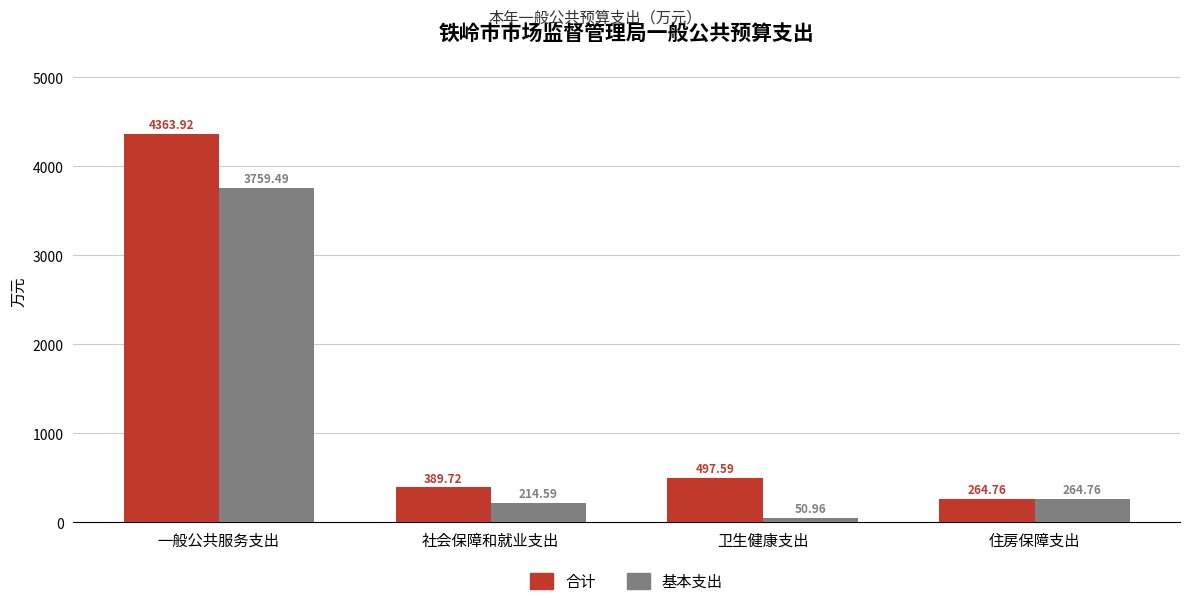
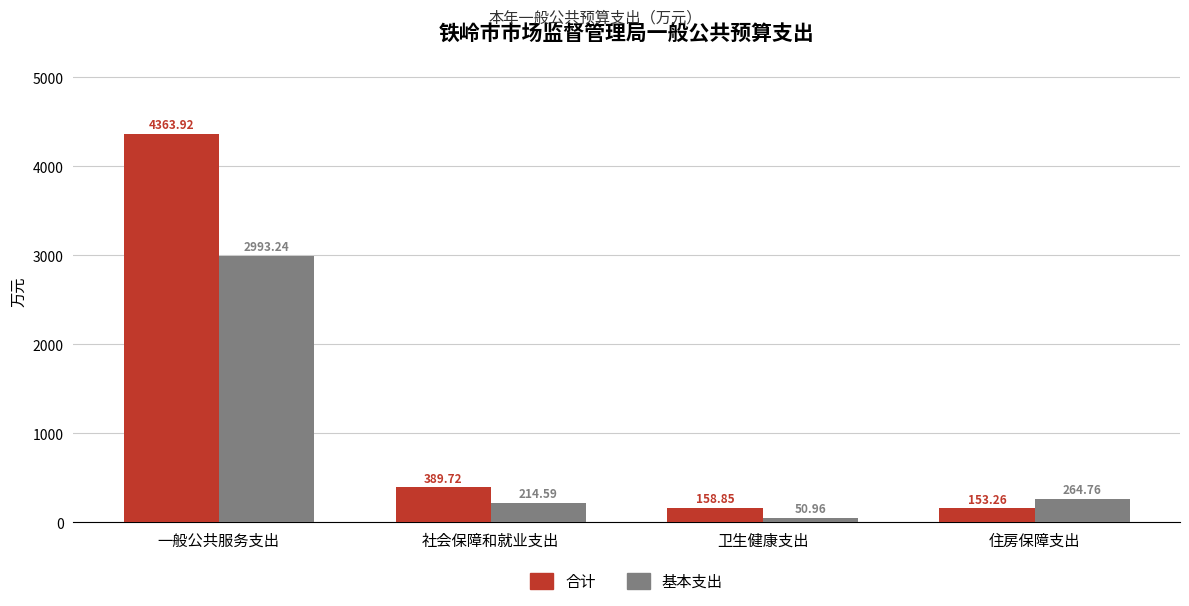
  {
    "合计": {
      "一般公共服务支出": 4363.92,
      "社会保障和就业支出": 389.72,
-     "卫生健康支出": 497.59,
-     "住房保障支出": 264.76
+     "卫生健康支出": 158.85,
+     "住房保障支出": 153.26
    },
    "基本支出": {
-     "一般公共服务支出": 3759.49,
+     "一般公共服务支出": 2993.24,
      "社会保障和就业支出": 214.59,
      "卫生健康支出": 50.96,
      "住房保障支出": 264.76
    }
  }
